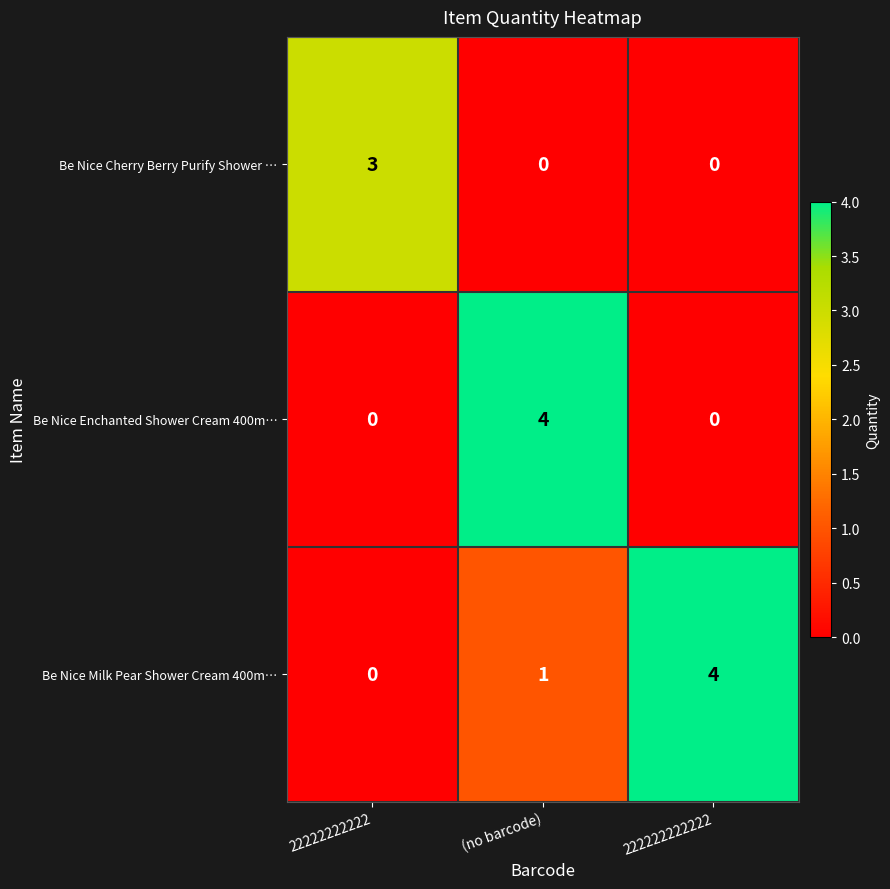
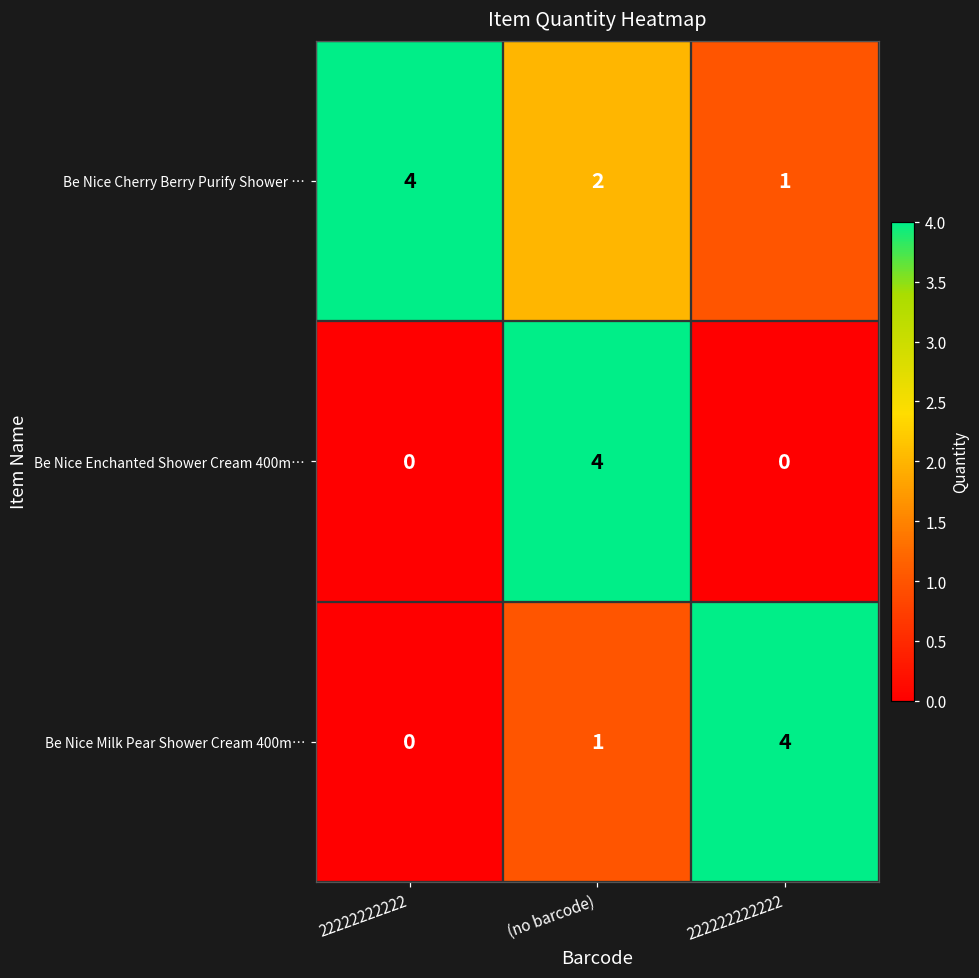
  {
    "Be Nice Cherry Berry Purify Shower …": {
-     "22222222222": 3,
-     "(no barcode)": 0,
-     "222222222222": 0
+     "22222222222": 4,
+     "(no barcode)": 2,
+     "222222222222": 1
    },
    "Be Nice Enchanted Shower Cream 400m…": {
      "22222222222": 0,
      "(no barcode)": 4,
      "222222222222": 0
    },
    "Be Nice Milk Pear Shower Cream 400m…": {
      "22222222222": 0,
      "(no barcode)": 1,
      "222222222222": 4
    }
  }
